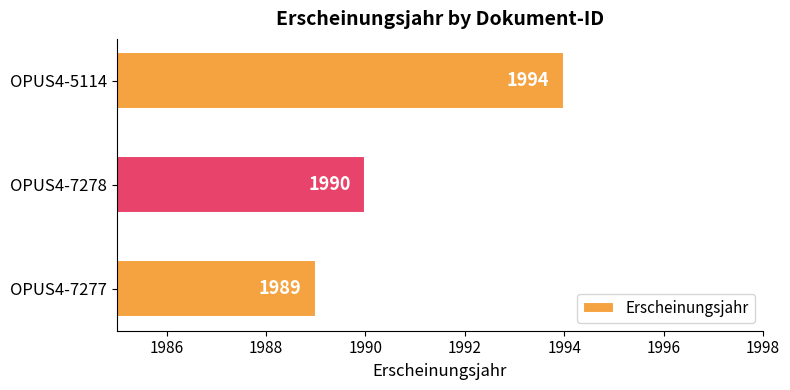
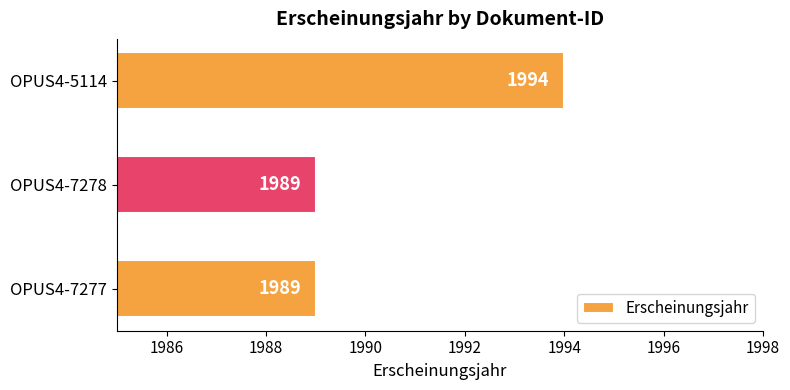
  {
    "OPUS4-5114": 1994,
-   "OPUS4-7278": 1990,
+   "OPUS4-7278": 1989,
    "OPUS4-7277": 1989
  }
